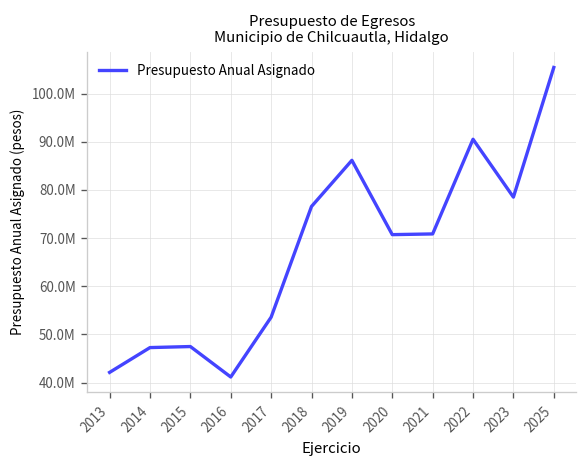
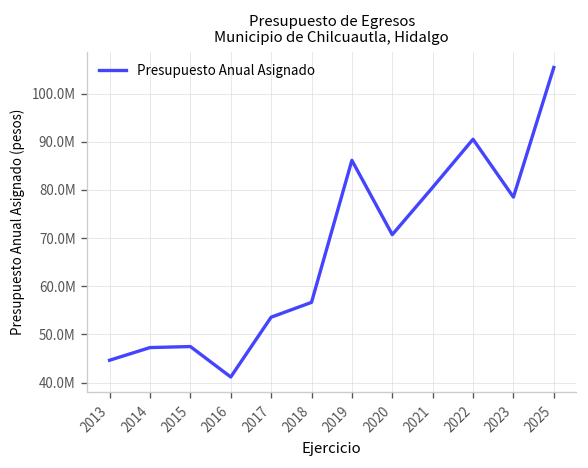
  {
-   "2013": 42000000,
+   "2013": 45000000,
    "2014": 47000000,
    "2015": 47000000,
    "2016": 41000000,
    "2017": 54000000,
-   "2018": 77000000,
+   "2018": 57000000,
    "2019": 86000000,
    "2020": 71000000,
-   "2021": 71000000,
+   "2021": 81000000,
    "2022": 91000000,
    "2023": 79000000,
    "2025": 105000000
  }
